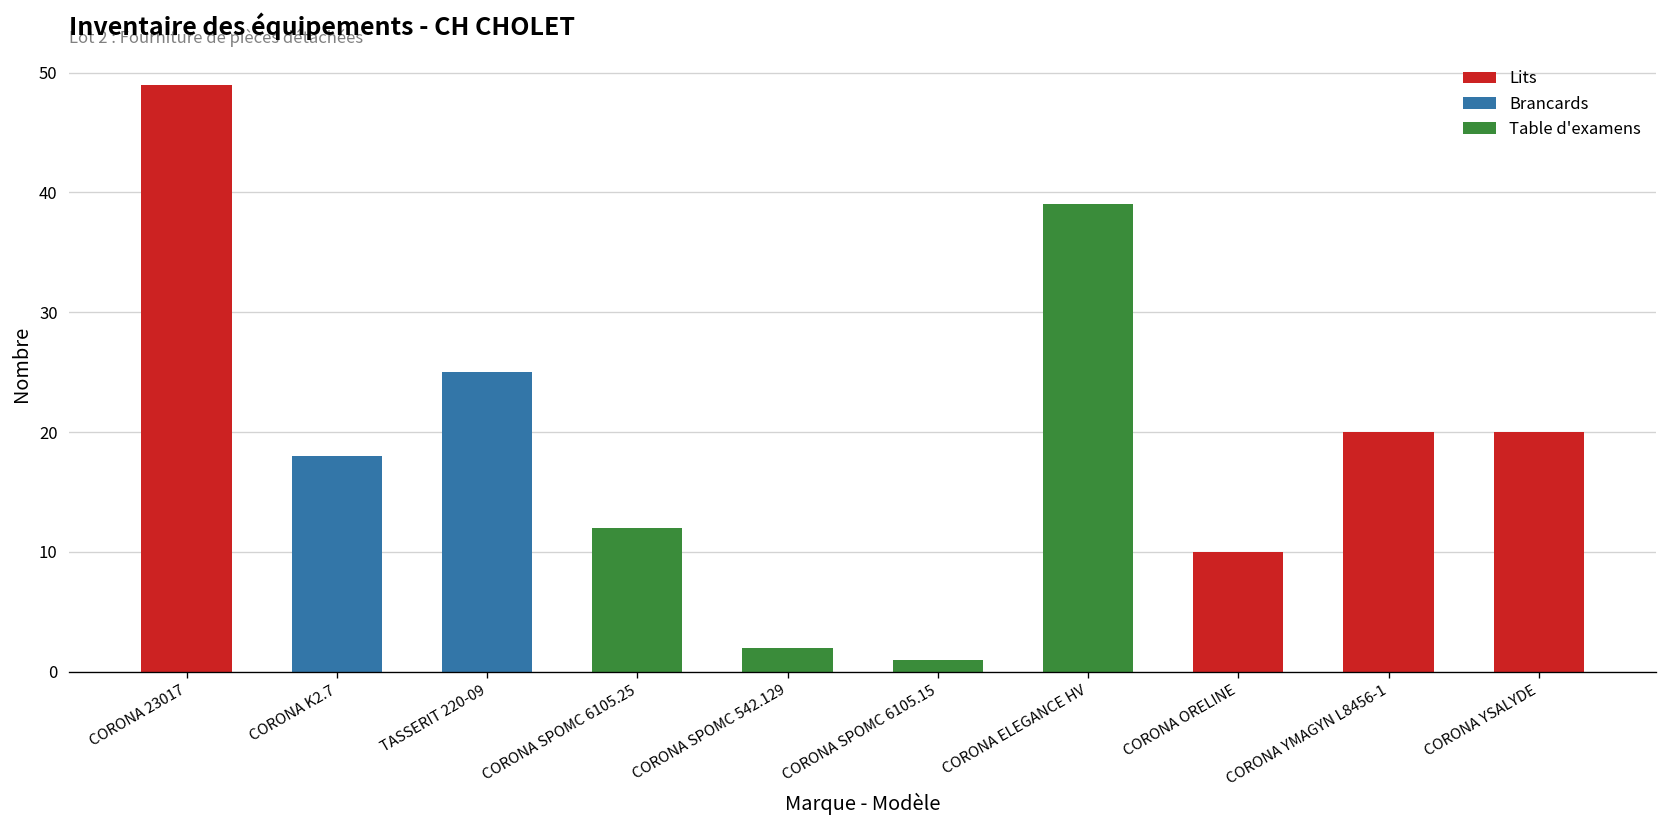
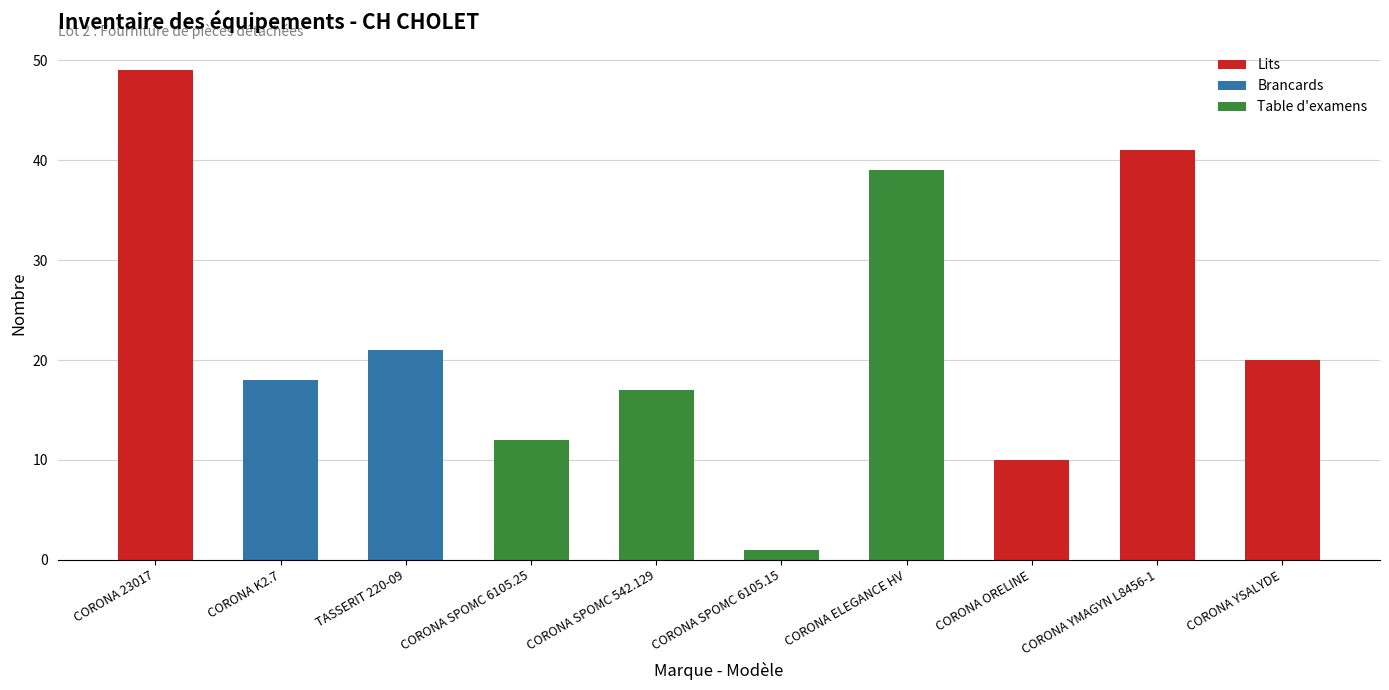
  {
    "CORONA 23017": 49,
    "CORONA K2.7": 18,
-   "TASSERIT 220-09": 25,
+   "TASSERIT 220-09": 21,
    "CORONA SPOMC 6105.25": 12,
-   "CORONA SPOMC 542.129": 2,
+   "CORONA SPOMC 542.129": 17,
    "CORONA SPOMC 6105.15": 1,
    "CORONA ELEGANCE HV": 39,
    "CORONA ORELINE": 10,
-   "CORONA YMAGYN L8456-1": 20,
+   "CORONA YMAGYN L8456-1": 41,
    "CORONA YSALYDE": 20
  }
